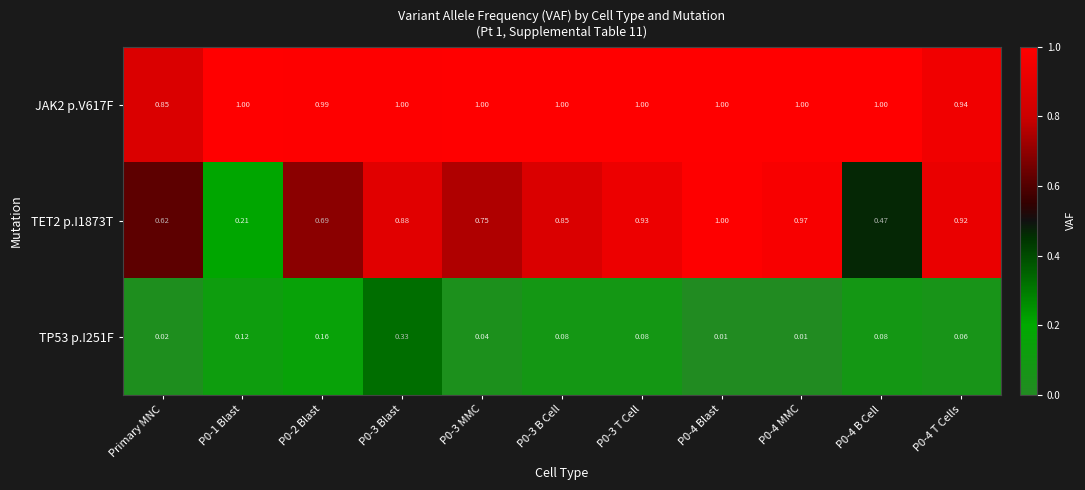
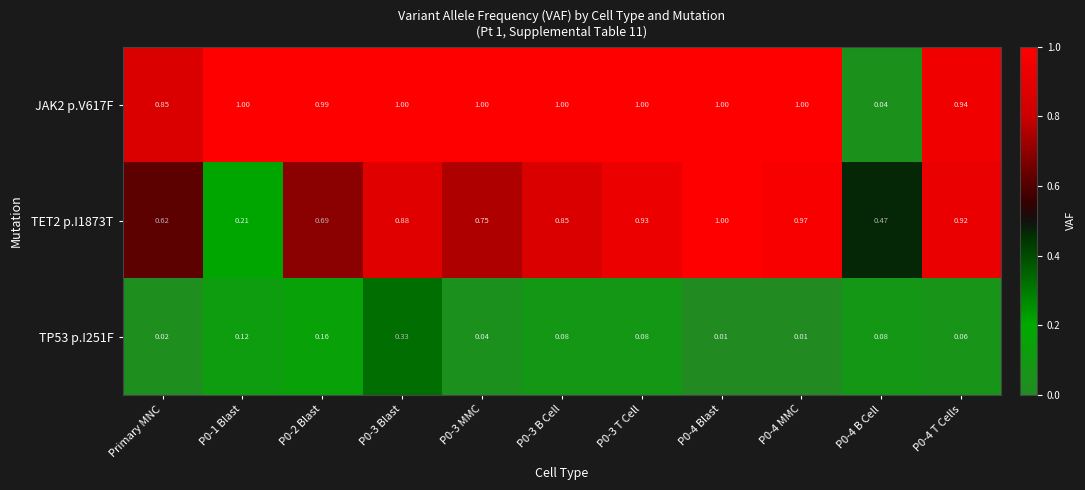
  {
    "JAK2 p.V617F": {
      "Primary MNC": 0.85,
      "P0-1 Blast": 1.00,
      "P0-2 Blast": 0.99,
      "P0-3 Blast": 1.00,
      "P0-3 MMC": 1.00,
      "P0-3 B Cell": 1.00,
      "P0-3 T Cell": 1.00,
      "P0-4 Blast": 1.00,
      "P0-4 MMC": 1.00,
-     "P0-4 B Cell": 1.00,
+     "P0-4 B Cell": 0.04,
      "P0-4 T Cells": 0.94
    },
    "TET2 p.I1873T": {
      "Primary MNC": 0.62,
      "P0-1 Blast": 0.21,
      "P0-2 Blast": 0.69,
      "P0-3 Blast": 0.88,
      "P0-3 MMC": 0.75,
      "P0-3 B Cell": 0.85,
      "P0-3 T Cell": 0.93,
      "P0-4 Blast": 1.00,
      "P0-4 MMC": 0.97,
      "P0-4 B Cell": 0.47,
      "P0-4 T Cells": 0.92
    },
    "TP53 p.I251F": {
      "Primary MNC": 0.02,
      "P0-1 Blast": 0.12,
      "P0-2 Blast": 0.16,
      "P0-3 Blast": 0.33,
      "P0-3 MMC": 0.04,
      "P0-3 B Cell": 0.08,
      "P0-3 T Cell": 0.08,
      "P0-4 Blast": 0.01,
      "P0-4 MMC": 0.01,
      "P0-4 B Cell": 0.08,
      "P0-4 T Cells": 0.06
    }
  }
